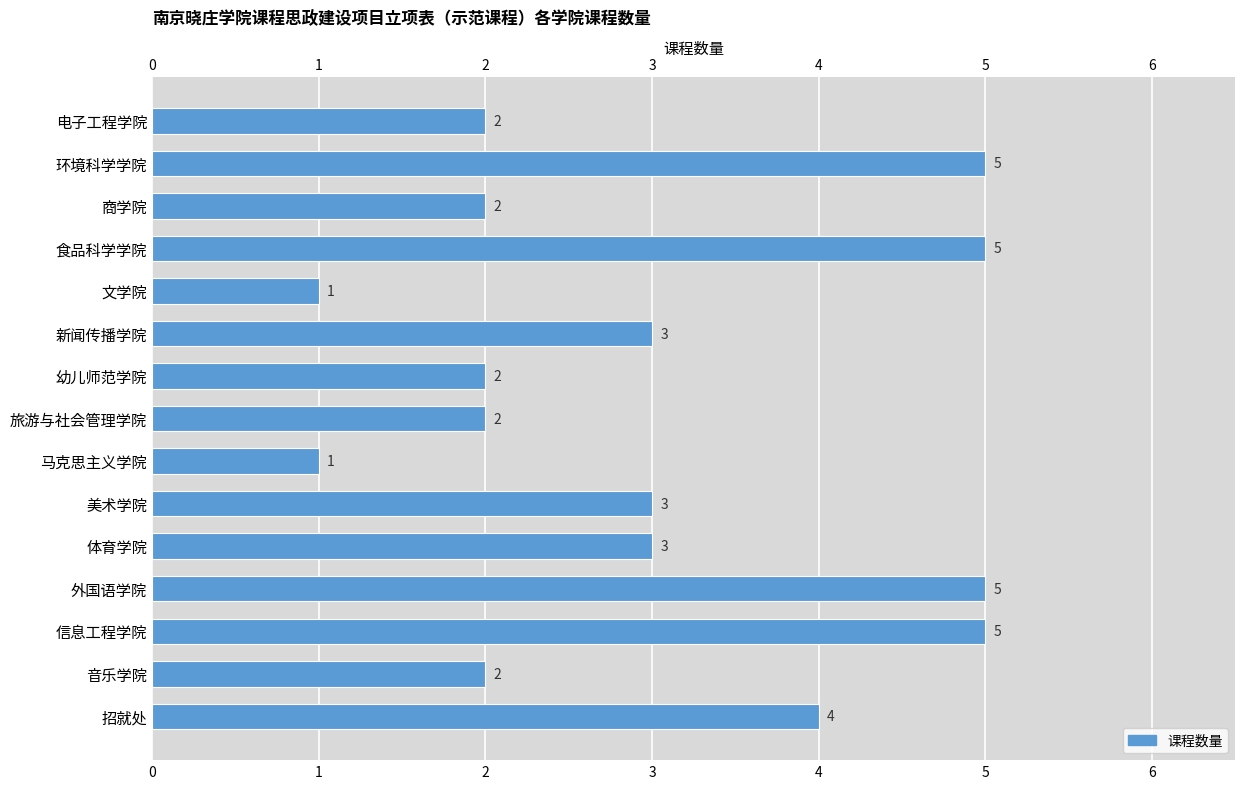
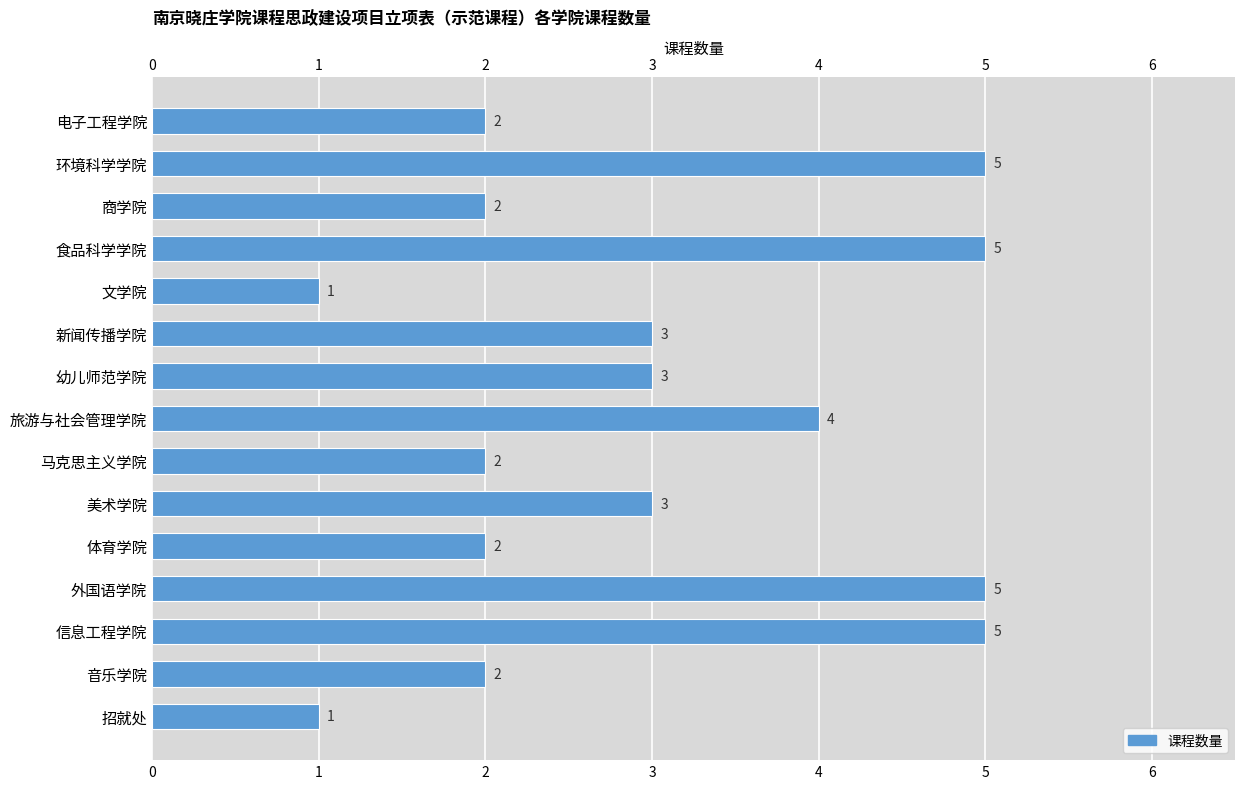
  {
    "电子工程学院": 2,
    "环境科学学院": 5,
    "商学院": 2,
    "食品科学学院": 5,
    "文学院": 1,
    "新闻传播学院": 3,
-   "幼儿师范学院": 2,
-   "旅游与社会管理学院": 2,
-   "马克思主义学院": 1,
+   "幼儿师范学院": 3,
+   "旅游与社会管理学院": 4,
+   "马克思主义学院": 2,
    "美术学院": 3,
-   "体育学院": 3,
+   "体育学院": 2,
    "外国语学院": 5,
    "信息工程学院": 5,
    "音乐学院": 2,
-   "招就处": 4
+   "招就处": 1
  }
